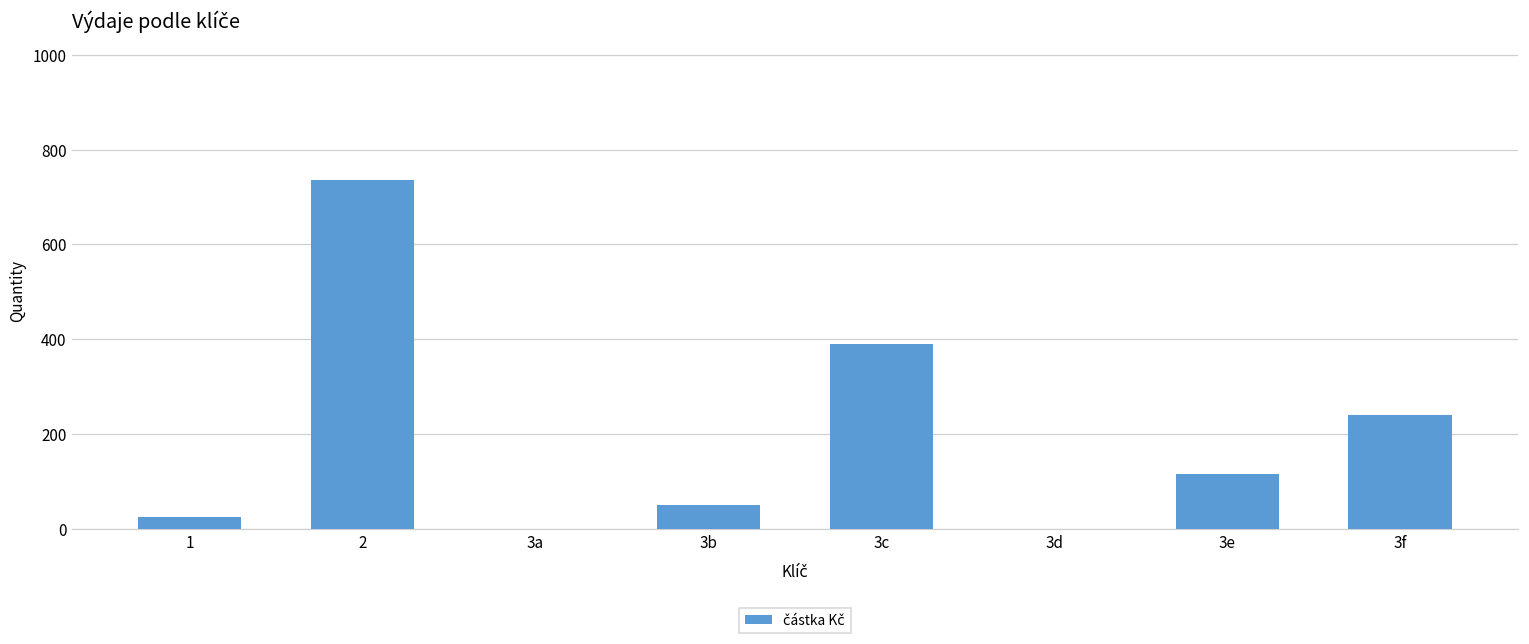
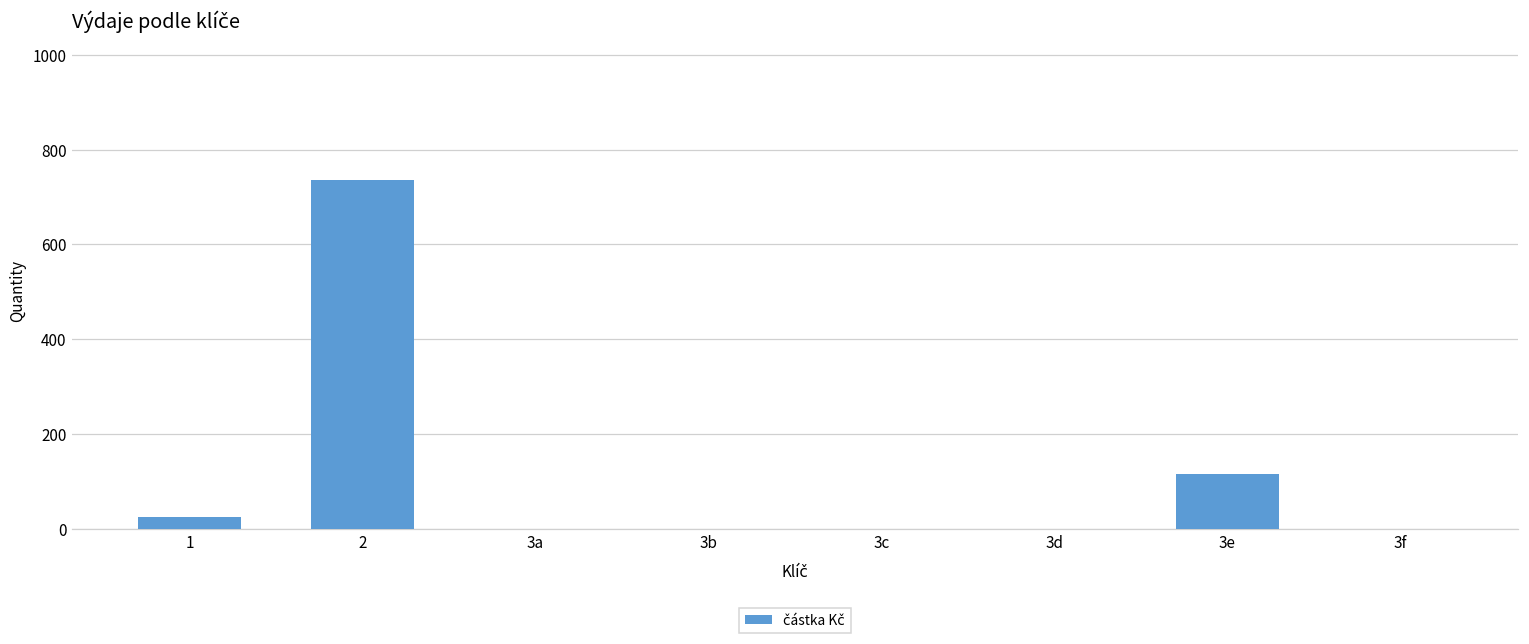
  {
    "1": 30,
    "2": 740,
    "3a": 0,
-   "3b": 50,
-   "3c": 390,
+   "3b": 0,
+   "3c": 0,
    "3d": 0,
    "3e": 120,
-   "3f": 240
+   "3f": 0
  }
